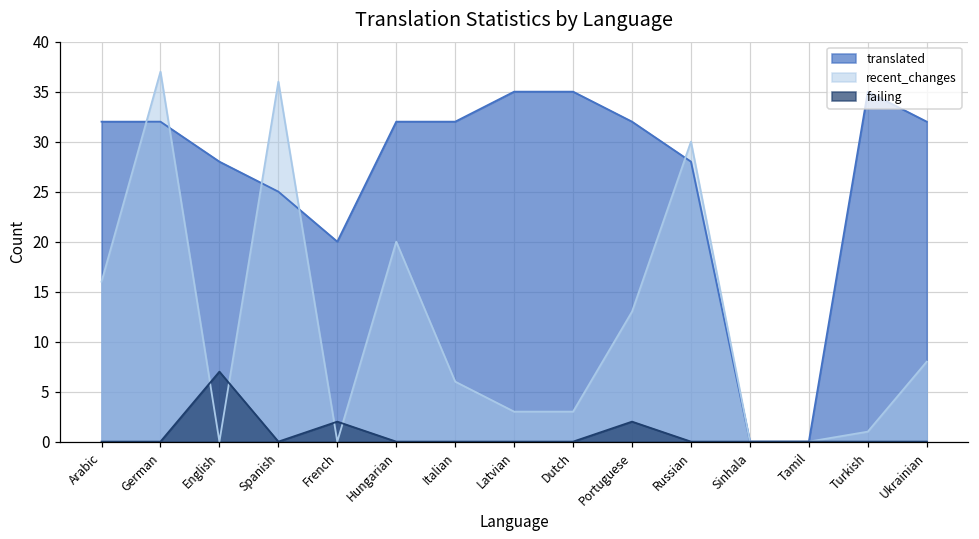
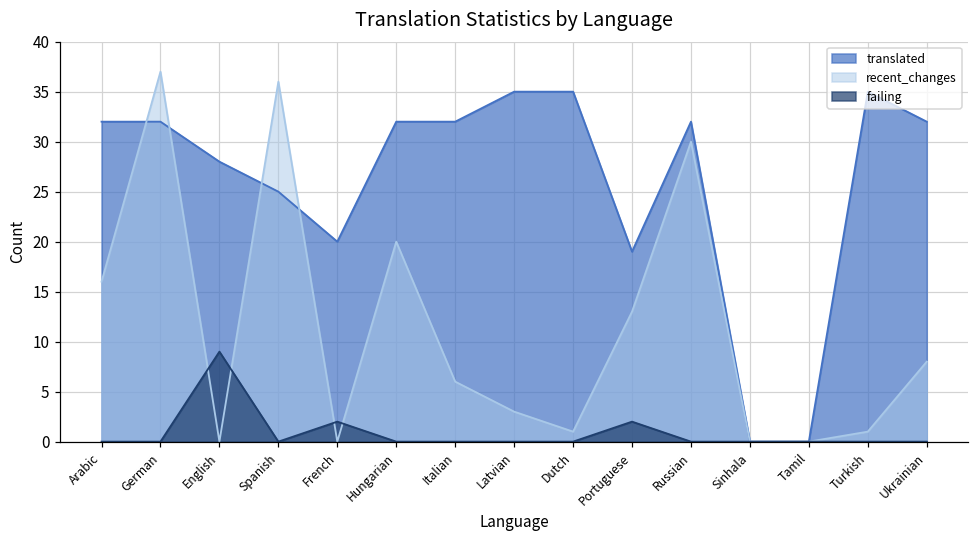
  {
    "translated": {
      "Arabic": 32,
      "German": 32,
      "English": 28,
      "Spanish": 25,
      "French": 20,
      "Hungarian": 32,
      "Italian": 32,
      "Latvian": 35,
      "Dutch": 35,
-     "Portuguese": 32,
-     "Russian": 28,
+     "Portuguese": 19,
+     "Russian": 32,
      "Ukrainian": 32
    },
    "recent_changes": {
      "Arabic": 16,
      "German": 37,
      "English": 0,
      "Spanish": 36,
      "French": 0,
      "Hungarian": 20,
      "Italian": 6,
      "Latvian": 3,
-     "Dutch": 3,
+     "Dutch": 1,
      "Portuguese": 13,
      "Russian": 30,
      "Turkish": 1,
      "Ukrainian": 8
    },
    "failing": {
      "Arabic": 0,
      "German": 0,
-     "English": 7,
+     "English": 9,
      "Spanish": 0,
      "French": 2,
      "Hungarian": 0,
      "Italian": 0,
      "Latvian": 0,
      "Dutch": 0,
      "Portuguese": 2,
      "Russian": 0,
      "Turkish": 0,
      "Ukrainian": 0
    }
  }
